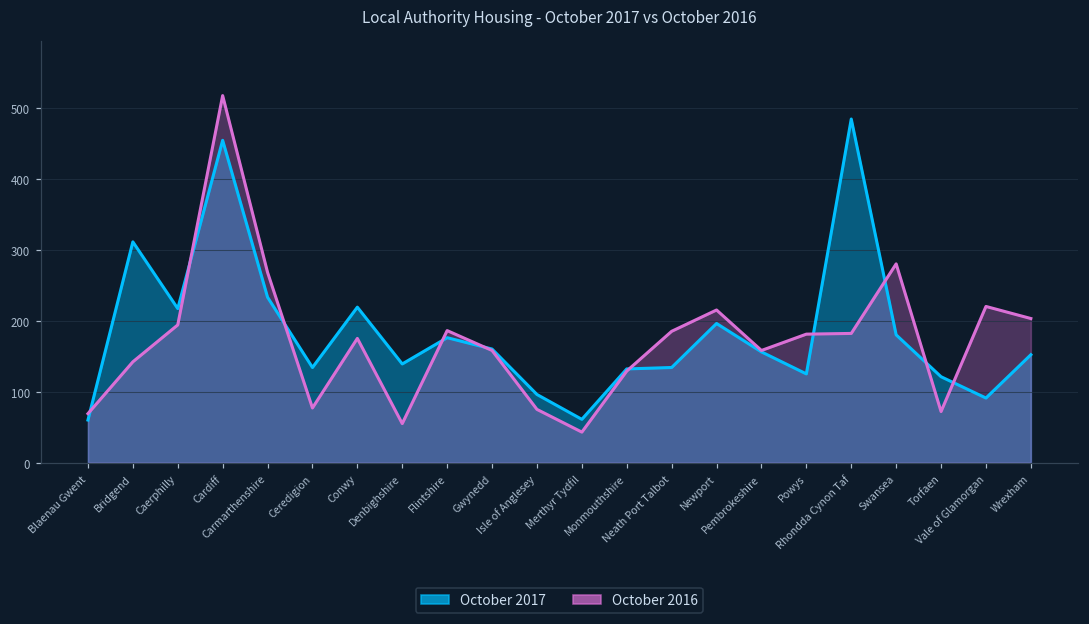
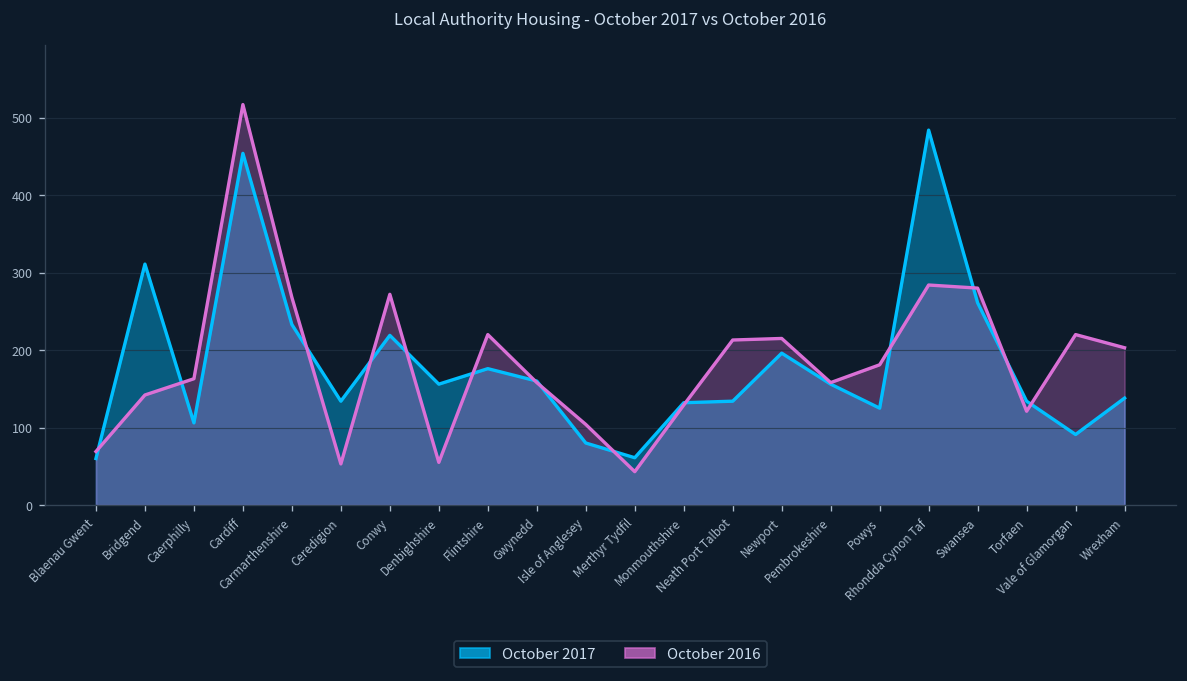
  {
    "October 2017": {
      "Blaenau Gwent": 60,
      "Bridgend": 310,
-     "Caerphilly": 220,
+     "Caerphilly": 110,
      "Cardiff": 450,
      "Carmarthenshire": 230,
      "Ceredigion": 130,
      "Conwy": 220,
-     "Denbighshire": 140,
+     "Denbighshire": 160,
      "Flintshire": 180,
-     "Isle of Anglesey": 100,
+     "Isle of Anglesey": 80,
      "Merthyr Tydfil": 60,
      "Neath Port Talbot": 130,
      "Newport": 200,
      "Powys": 130,
      "Rhondda Cynon Taf": 480,
-     "Swansea": 180,
-     "Torfaen": 120,
+     "Swansea": 260,
+     "Torfaen": 130,
      "Vale of Glamorgan": 90,
-     "Wrexham": 150
+     "Wrexham": 140
    },
    "October 2016": {
      "Blaenau Gwent": 70,
      "Bridgend": 140,
-     "Caerphilly": 190,
+     "Caerphilly": 160,
      "Cardiff": 520,
      "Carmarthenshire": 270,
-     "Ceredigion": 80,
-     "Conwy": 180,
+     "Ceredigion": 50,
+     "Conwy": 270,
      "Denbighshire": 60,
-     "Flintshire": 190,
-     "Isle of Anglesey": 80,
+     "Flintshire": 220,
+     "Isle of Anglesey": 100,
      "Merthyr Tydfil": 40,
-     "Neath Port Talbot": 190,
+     "Neath Port Talbot": 210,
      "Newport": 220,
      "Powys": 180,
-     "Rhondda Cynon Taf": 180,
+     "Rhondda Cynon Taf": 280,
      "Swansea": 280,
-     "Torfaen": 70,
+     "Torfaen": 120,
      "Vale of Glamorgan": 220,
      "Wrexham": 200
    }
  }
